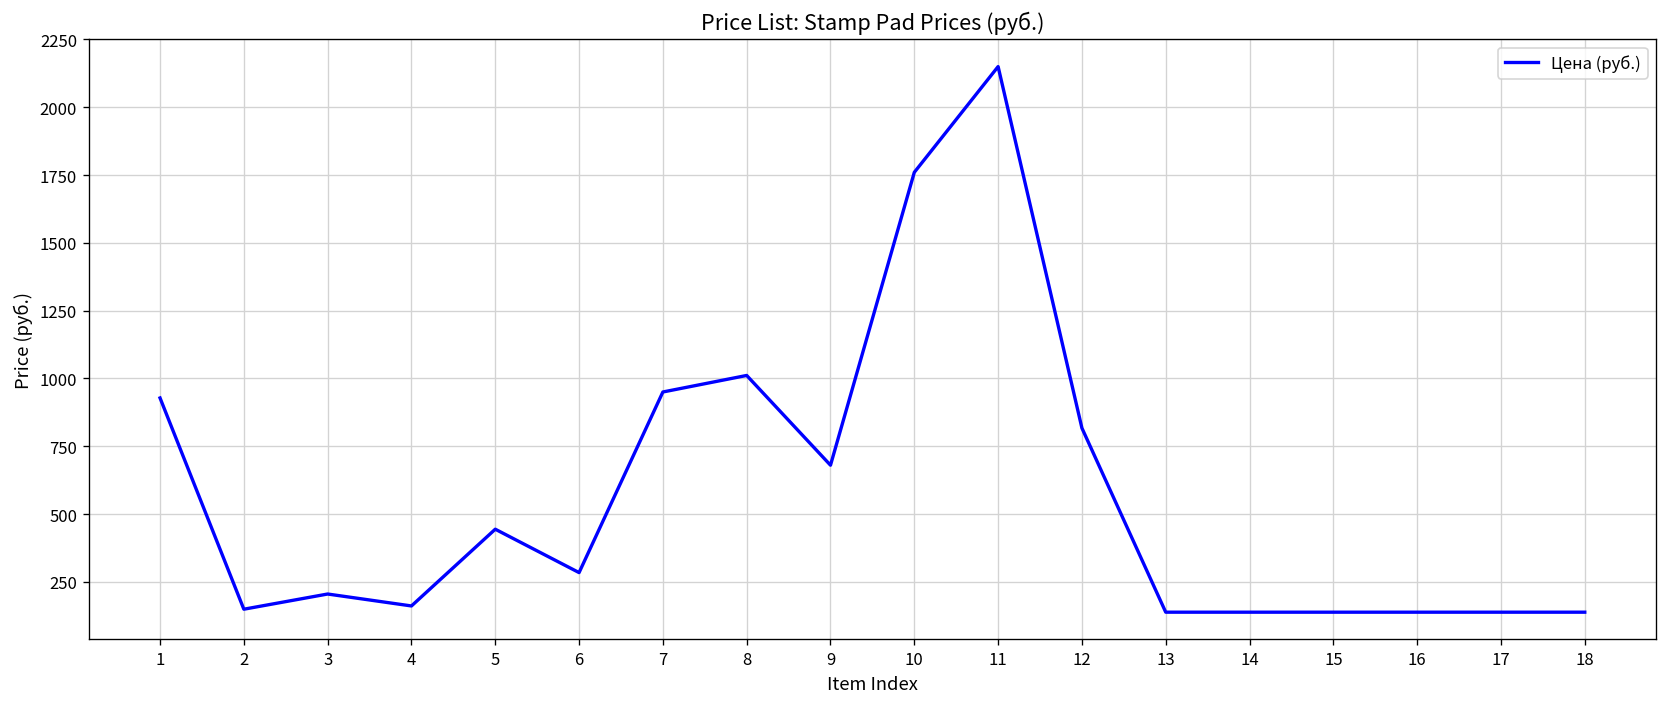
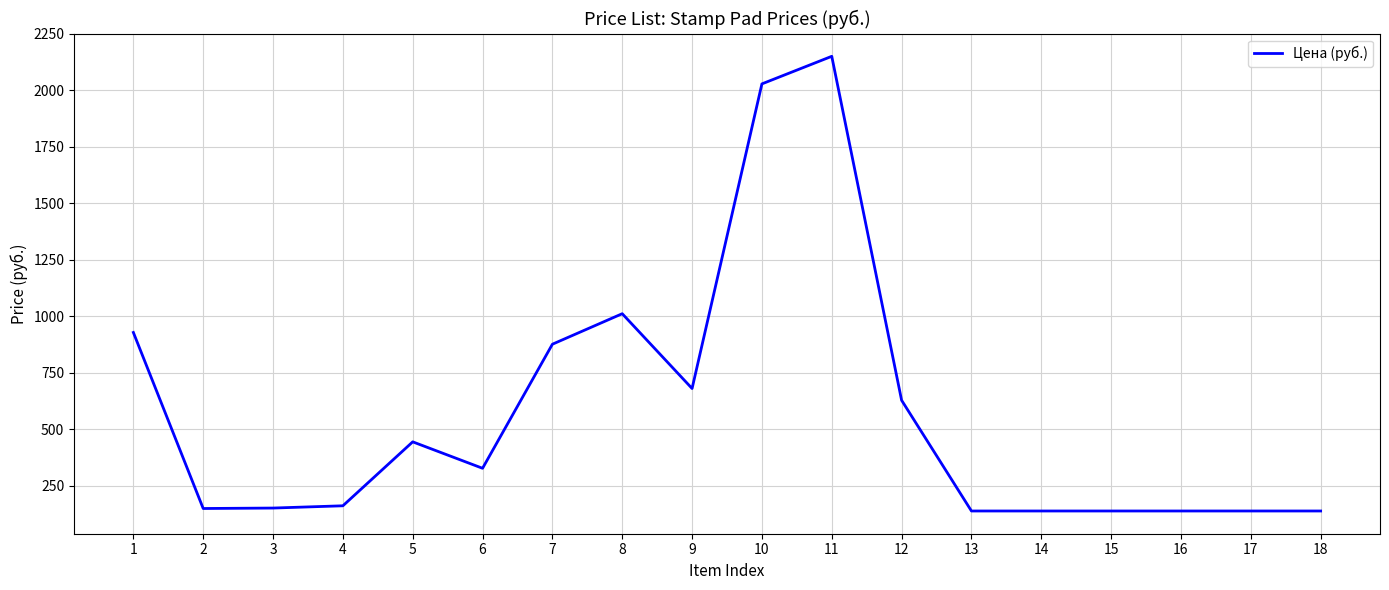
  {
    "1": 930,
    "2": 150,
-   "3": 210,
+   "3": 150,
    "4": 160,
    "5": 440,
-   "6": 280,
-   "7": 950,
+   "6": 330,
+   "7": 880,
    "8": 1010,
    "9": 680,
-   "10": 1760,
+   "10": 2030,
    "11": 2150,
-   "12": 820,
+   "12": 630,
    "13": 140,
    "14": 140,
    "15": 140,
    "16": 140,
    "17": 140,
    "18": 140
  }
